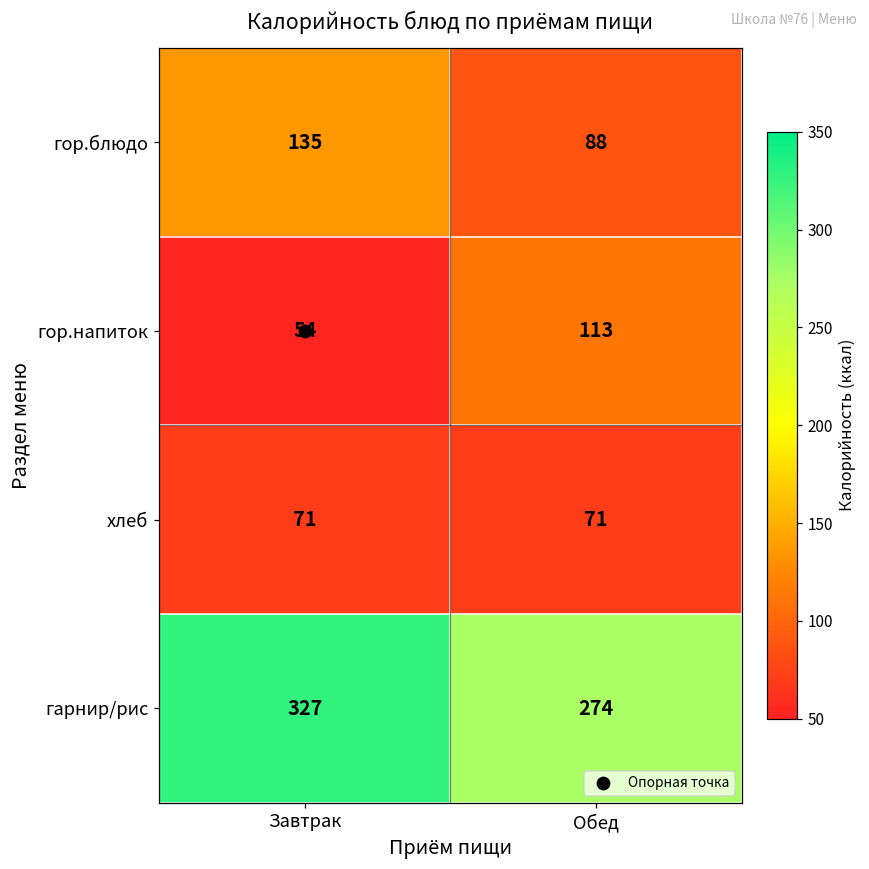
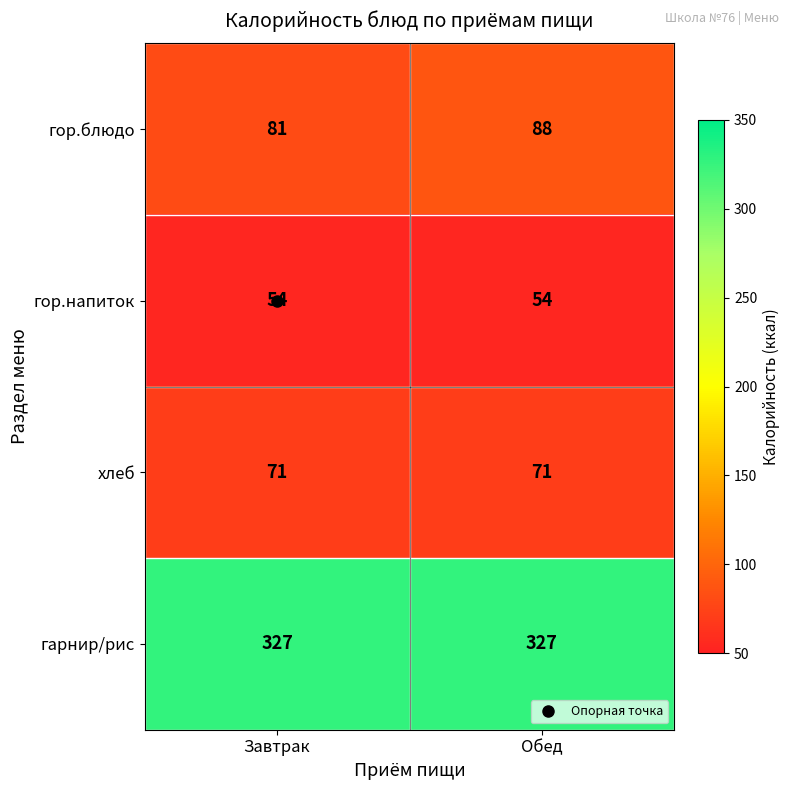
  {
    "гор.блюдо": {
-     "Завтрак": 135,
+     "Завтрак": 81,
      "Обед": 88
    },
    "гор.напиток": {
-     "Обед": 113
+     "Обед": 54
    },
    "хлеб": {
      "Завтрак": 71,
      "Обед": 71
    },
    "гарнир/рис": {
      "Завтрак": 327,
-     "Обед": 274
+     "Обед": 327
    }
  }
